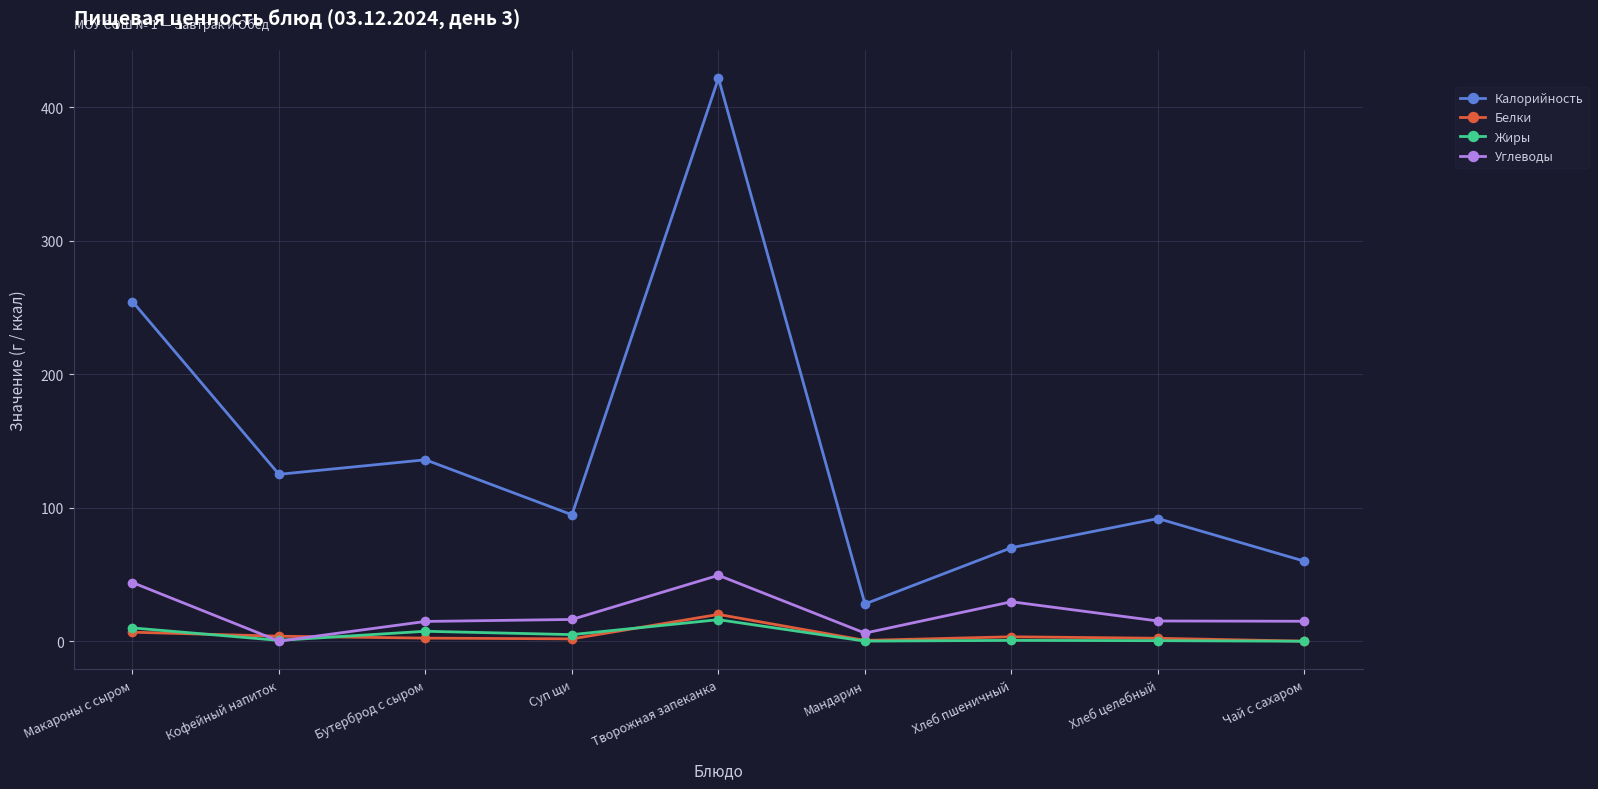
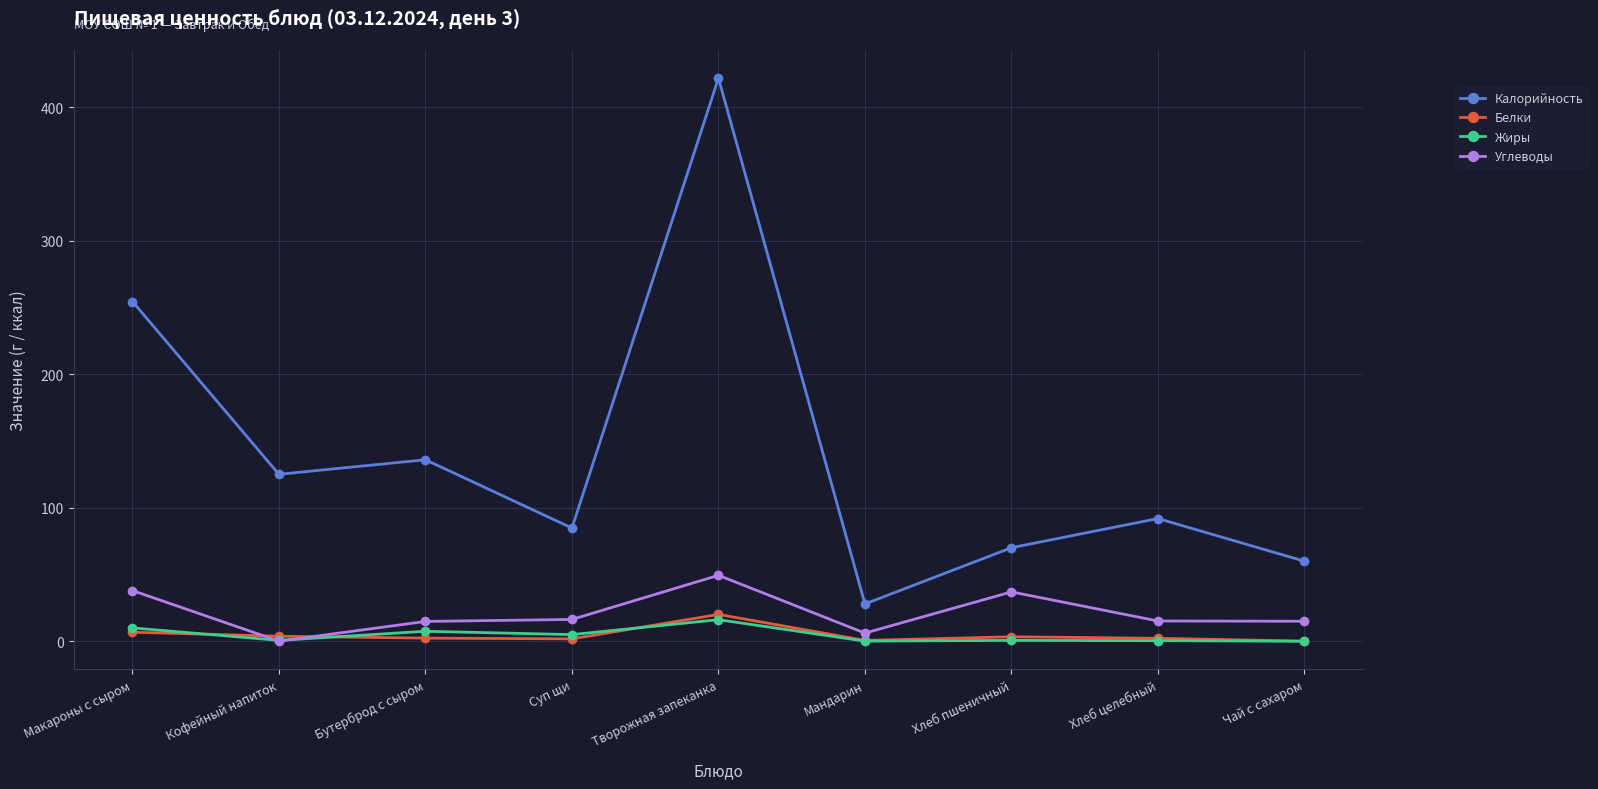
  {
    "Калорийность": {
      "Макароны с сыром": 255,
      "Кофейный напиток": 125,
      "Бутерброд с сыром": 136,
-     "Суп щи": 95,
+     "Суп щи": 85,
      "Творожная запеканка": 422,
      "Мандарин": 28,
      "Хлеб пшеничный": 70,
      "Хлеб целебный": 92,
      "Чай с сахаром": 60
    },
    "Белки": {
      "Макароны с сыром": 7,
      "Кофейный напиток": 4,
      "Бутерброд с сыром": 2,
      "Суп щи": 2,
      "Творожная запеканка": 20,
      "Хлеб пшеничный": 3
    },
    "Жиры": {
      "Макароны с сыром": 10,
      "Бутерброд с сыром": 7,
      "Суп щи": 5,
      "Творожная запеканка": 16,
      "Хлеб пшеничный": 1
    },
    "Углеводы": {
-     "Макароны с сыром": 44,
+     "Макароны с сыром": 38,
      "Бутерброд с сыром": 15,
      "Суп щи": 16,
      "Творожная запеканка": 49,
      "Мандарин": 6,
-     "Хлеб пшеничный": 30,
+     "Хлеб пшеничный": 37,
      "Хлеб целебный": 15,
      "Чай с сахаром": 15
    }
  }
